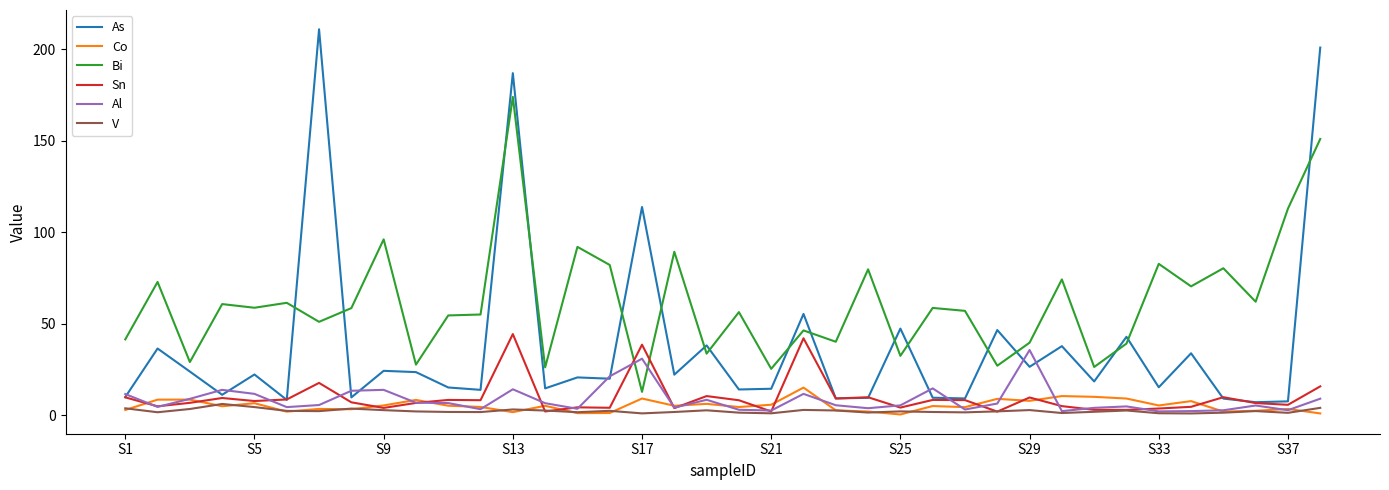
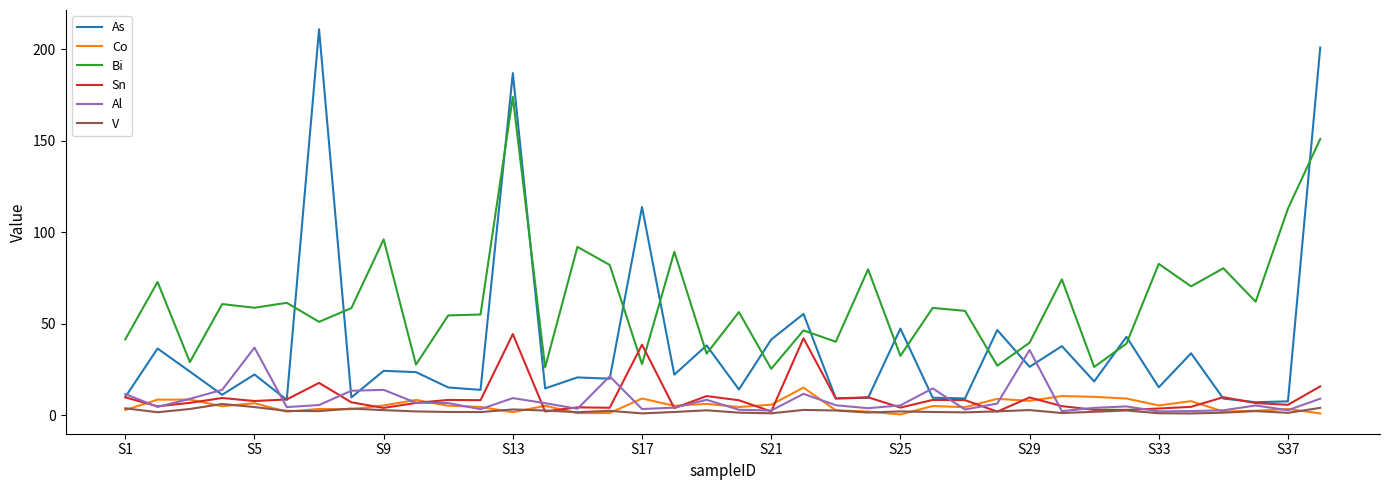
  {
    "As": {
      "S5": 22,
      "S9": 24,
      "S13": 187,
      "S17": 114,
-     "S21": 14,
+     "S21": 41,
      "S25": 47,
      "S29": 26,
      "S33": 15,
      "S37": 8
    },
    "Co": {
      "S13": 2,
      "S17": 9,
      "S21": 6,
      "S25": 0,
      "S29": 8,
      "S33": 5
    },
    "Bi": {
      "S1": 41,
      "S5": 59,
      "S9": 96,
      "S13": 174,
-     "S17": 13,
+     "S17": 28,
      "S21": 25,
      "S25": 32,
      "S29": 40,
      "S33": 83,
      "S37": 113
    },
    "Sn": {
      "S13": 44,
      "S17": 39,
      "S29": 10,
      "S33": 4,
      "S37": 6
    },
    "Al": {
      "S1": 12,
-     "S5": 12,
+     "S5": 37,
      "S9": 14,
-     "S13": 14,
-     "S17": 31,
+     "S13": 9,
+     "S17": 3,
      "S29": 36
    },
    "V": {
      "S5": 4,
      "S13": 3,
      "S17": 1,
      "S25": 2,
      "S29": 3,
      "S37": 1
    }
  }
